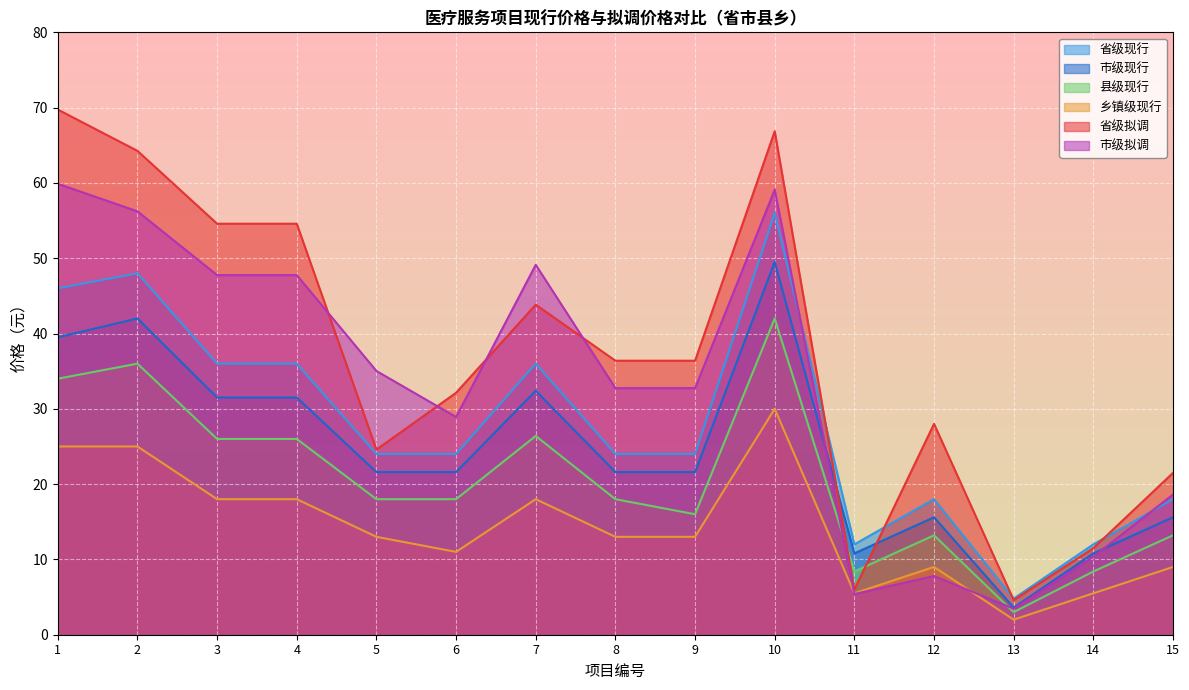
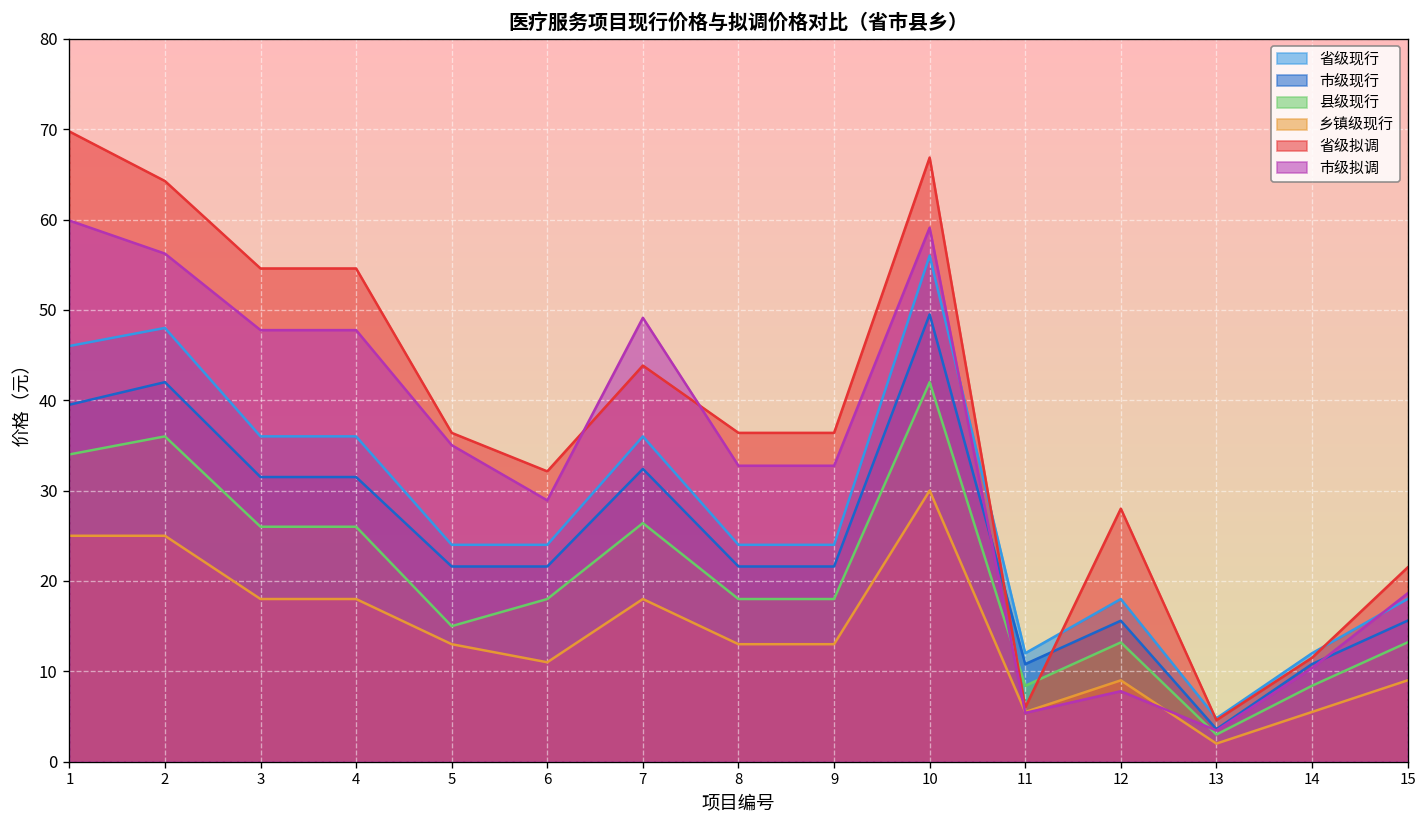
  {
    "县级现行": {
      "1": 34,
      "2": 36,
      "3": 26,
      "4": 26,
-     "5": 18,
+     "5": 15,
      "6": 18,
      "7": 26,
      "8": 18,
-     "9": 16,
+     "9": 18,
      "10": 42,
      "11": 8,
      "12": 13,
      "13": 3,
      "14": 8,
      "15": 13
    },
    "乡镇级现行": {
      "1": 25,
      "2": 25,
      "3": 18,
      "4": 18,
      "5": 13,
      "6": 11,
      "7": 18,
      "8": 13,
      "9": 13,
      "10": 30,
      "12": 9,
      "13": 2,
      "14": 6,
      "15": 9
    },
    "省级拟调": {
      "1": 70,
      "2": 64,
      "3": 55,
      "4": 55,
-     "5": 25,
+     "5": 36,
      "6": 32,
      "7": 44,
      "8": 36,
      "9": 36,
      "10": 67,
      "11": 6,
      "12": 28,
      "14": 12,
      "15": 21
    },
    "市级拟调": {
      "1": 60,
      "2": 56,
      "3": 48,
      "4": 48,
      "5": 35,
      "6": 29,
      "7": 49,
      "8": 33,
      "9": 33,
      "10": 59,
      "12": 8,
      "14": 10,
      "15": 19
    }
  }
